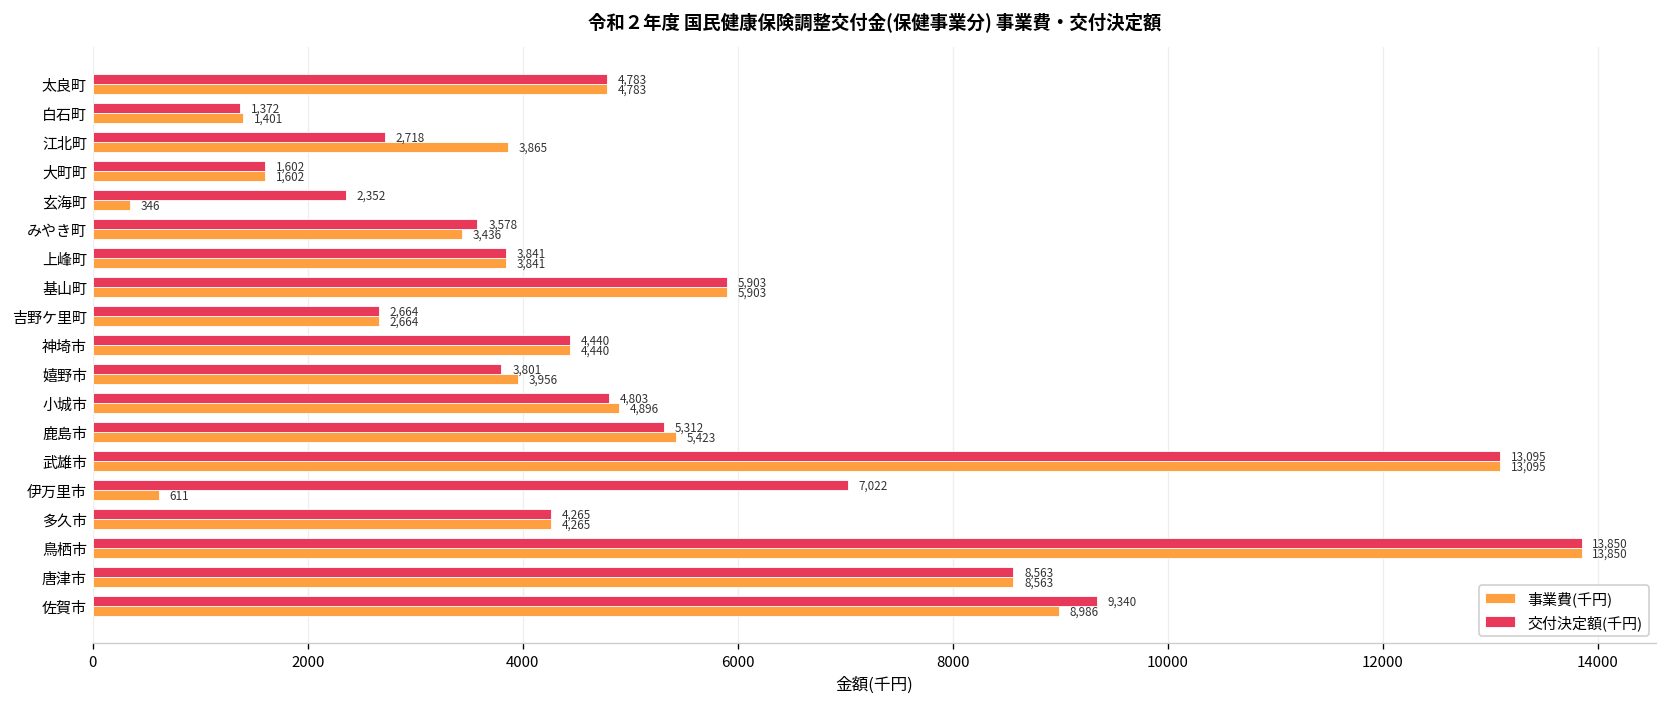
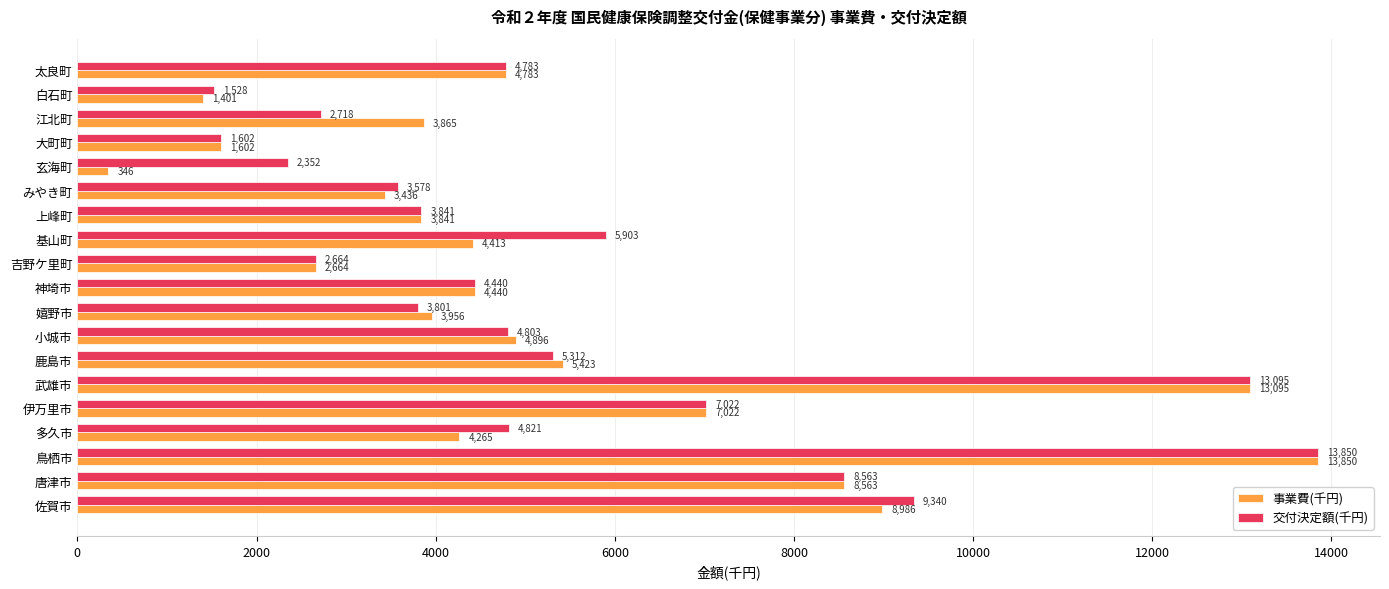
  {
    "事業費(千円)": {
      "白石町": "1,401",
      "江北町": "3,865",
      "大町町": "1,602",
      "玄海町": "346",
      "みやき町": "3,436",
-     "基山町": "5,903",
+     "基山町": "4,413",
      "吉野ケ里町": "2,664",
      "嬉野市": "3,956",
      "小城市": "4,896",
      "鹿島市": "5,423",
      "武雄市": "13,095",
-     "伊万里市": "611",
+     "伊万里市": "7,022",
      "多久市": "4,265",
      "鳥栖市": "13,850",
      "佐賀市": "8,986"
    },
    "交付決定額(千円)": {
-     "白石町": "1,372",
+     "白石町": "1,528",
      "江北町": "2,718",
      "大町町": "1,602",
      "玄海町": "2,352",
      "みやき町": "3,578",
      "基山町": "5,903",
      "吉野ケ里町": "2,664",
      "嬉野市": "3,801",
      "小城市": "4,803",
      "鹿島市": "5,312",
      "武雄市": "13,095",
-     "多久市": "4,265",
+     "多久市": "4,821",
      "鳥栖市": "13,850",
      "佐賀市": "9,340"
    }
  }
